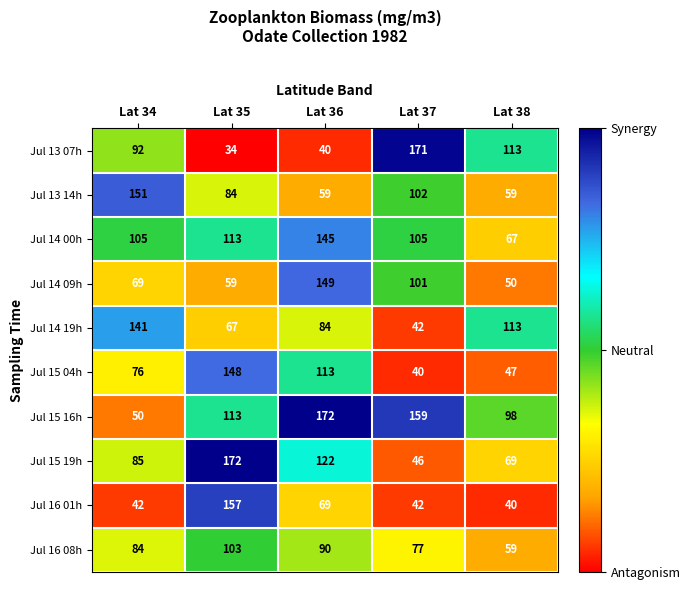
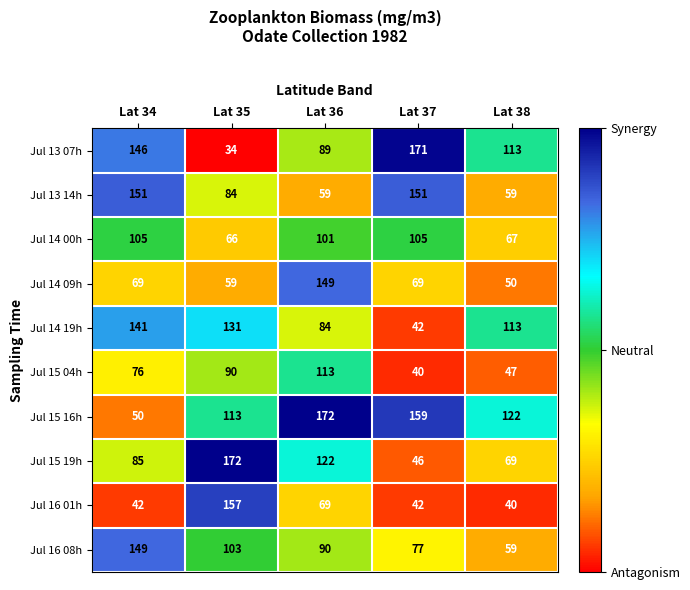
  {
    "Jul 13 07h": {
-     "Lat 34": 92,
+     "Lat 34": 146,
      "Lat 35": 34,
-     "Lat 36": 40,
+     "Lat 36": 89,
      "Lat 37": 171,
      "Lat 38": 113
    },
    "Jul 13 14h": {
      "Lat 34": 151,
      "Lat 35": 84,
      "Lat 36": 59,
-     "Lat 37": 102,
+     "Lat 37": 151,
      "Lat 38": 59
    },
    "Jul 14 00h": {
      "Lat 34": 105,
-     "Lat 35": 113,
-     "Lat 36": 145,
+     "Lat 35": 66,
+     "Lat 36": 101,
      "Lat 37": 105,
      "Lat 38": 67
    },
    "Jul 14 09h": {
      "Lat 34": 69,
      "Lat 35": 59,
      "Lat 36": 149,
-     "Lat 37": 101,
+     "Lat 37": 69,
      "Lat 38": 50
    },
    "Jul 14 19h": {
      "Lat 34": 141,
-     "Lat 35": 67,
+     "Lat 35": 131,
      "Lat 36": 84,
      "Lat 37": 42,
      "Lat 38": 113
    },
    "Jul 15 04h": {
      "Lat 34": 76,
-     "Lat 35": 148,
+     "Lat 35": 90,
      "Lat 36": 113,
      "Lat 37": 40,
      "Lat 38": 47
    },
    "Jul 15 16h": {
      "Lat 34": 50,
      "Lat 35": 113,
      "Lat 36": 172,
      "Lat 37": 159,
-     "Lat 38": 98
+     "Lat 38": 122
    },
    "Jul 15 19h": {
      "Lat 34": 85,
      "Lat 35": 172,
      "Lat 36": 122,
      "Lat 37": 46,
      "Lat 38": 69
    },
    "Jul 16 01h": {
      "Lat 34": 42,
      "Lat 35": 157,
      "Lat 36": 69,
      "Lat 37": 42,
      "Lat 38": 40
    },
    "Jul 16 08h": {
-     "Lat 34": 84,
+     "Lat 34": 149,
      "Lat 35": 103,
      "Lat 36": 90,
      "Lat 37": 77,
      "Lat 38": 59
    }
  }
